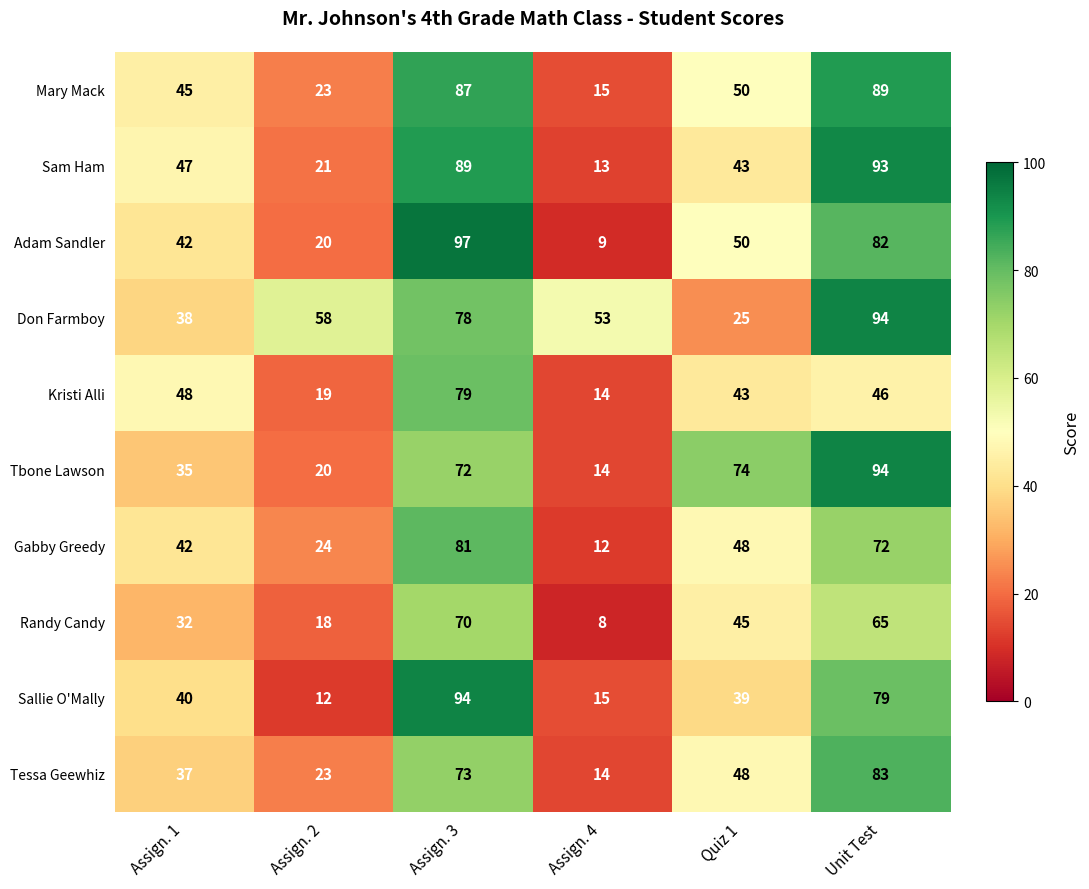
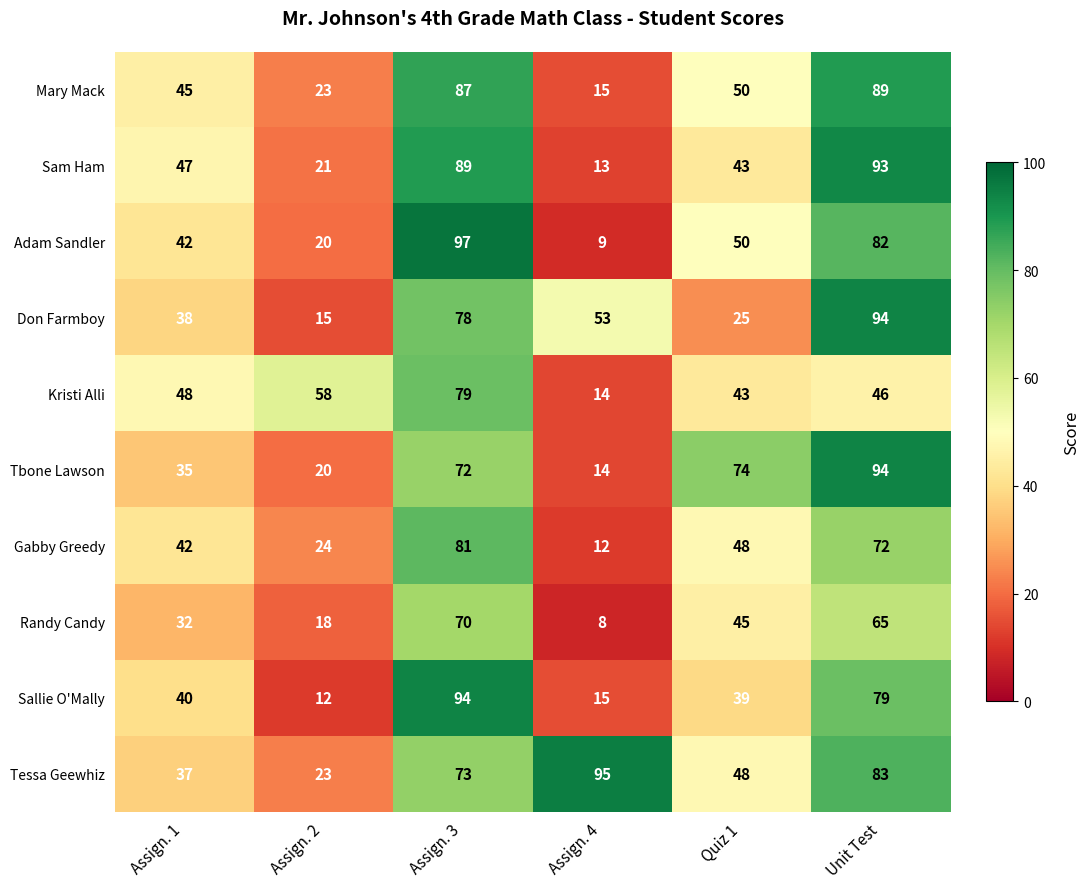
  {
    "Mary Mack": {
      "Assign. 1": 45,
      "Assign. 2": 23,
      "Assign. 3": 87,
      "Assign. 4": 15,
      "Quiz 1": 50,
      "Unit Test": 89
    },
    "Sam Ham": {
      "Assign. 1": 47,
      "Assign. 2": 21,
      "Assign. 3": 89,
      "Assign. 4": 13,
      "Quiz 1": 43,
      "Unit Test": 93
    },
    "Adam Sandler": {
      "Assign. 1": 42,
      "Assign. 2": 20,
      "Assign. 3": 97,
      "Assign. 4": 9,
      "Quiz 1": 50,
      "Unit Test": 82
    },
    "Don Farmboy": {
      "Assign. 1": 38,
-     "Assign. 2": 58,
+     "Assign. 2": 15,
      "Assign. 3": 78,
      "Assign. 4": 53,
      "Quiz 1": 25,
      "Unit Test": 94
    },
    "Kristi Alli": {
      "Assign. 1": 48,
-     "Assign. 2": 19,
+     "Assign. 2": 58,
      "Assign. 3": 79,
      "Assign. 4": 14,
      "Quiz 1": 43,
      "Unit Test": 46
    },
    "Tbone Lawson": {
      "Assign. 1": 35,
      "Assign. 2": 20,
      "Assign. 3": 72,
      "Assign. 4": 14,
      "Quiz 1": 74,
      "Unit Test": 94
    },
    "Gabby Greedy": {
      "Assign. 1": 42,
      "Assign. 2": 24,
      "Assign. 3": 81,
      "Assign. 4": 12,
      "Quiz 1": 48,
      "Unit Test": 72
    },
    "Randy Candy": {
      "Assign. 1": 32,
      "Assign. 2": 18,
      "Assign. 3": 70,
      "Assign. 4": 8,
      "Quiz 1": 45,
      "Unit Test": 65
    },
    "Sallie O'Mally": {
      "Assign. 1": 40,
      "Assign. 2": 12,
      "Assign. 3": 94,
      "Assign. 4": 15,
      "Quiz 1": 39,
      "Unit Test": 79
    },
    "Tessa Geewhiz": {
      "Assign. 1": 37,
      "Assign. 2": 23,
      "Assign. 3": 73,
-     "Assign. 4": 14,
+     "Assign. 4": 95,
      "Quiz 1": 48,
      "Unit Test": 83
    }
  }
